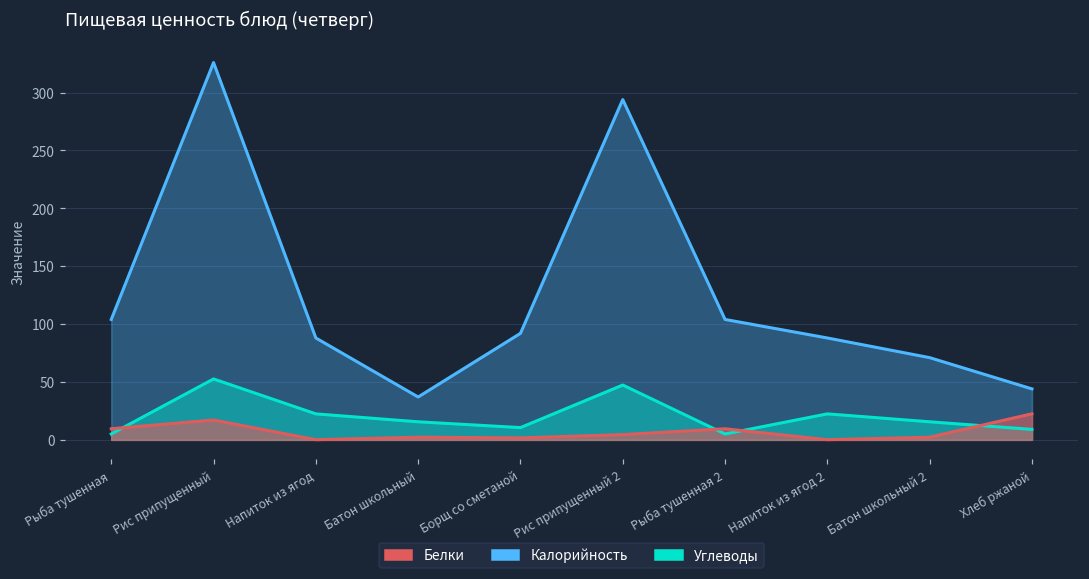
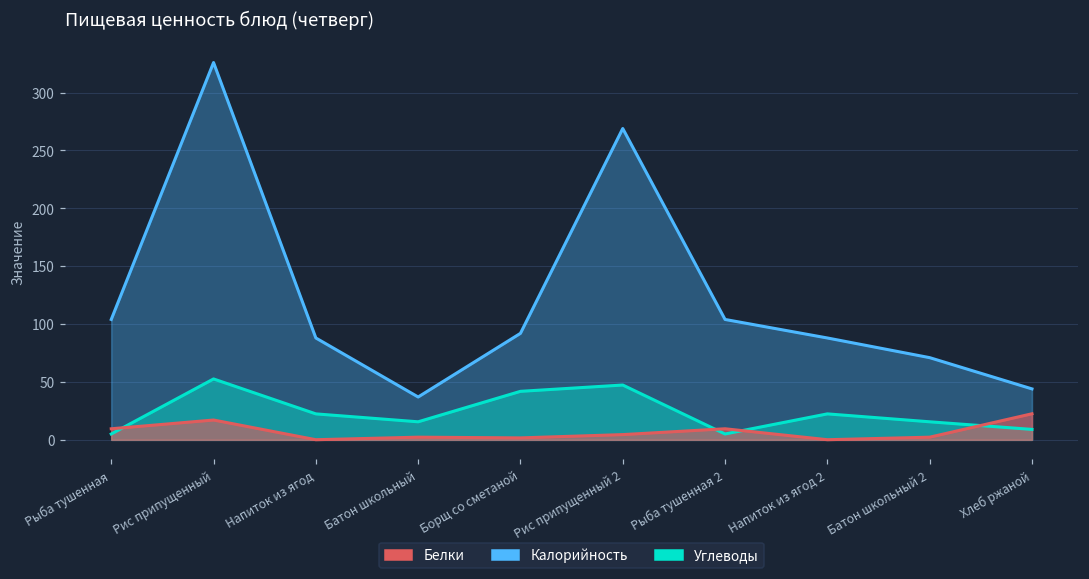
  {
    "Калорийность": {
      "Рыба тушенная": 104,
      "Рис припущенный": 326,
      "Напиток из ягод": 88,
      "Батон школьный": 37,
      "Борщ со сметаной": 92,
-     "Рис припущенный 2": 294,
+     "Рис припущенный 2": 269,
      "Рыба тушенная 2": 104,
      "Напиток из ягод 2": 88,
      "Батон школьный 2": 71,
      "Хлеб ржаной": 44
    },
    "Углеводы": {
      "Рыба тушенная": 5,
      "Рис припущенный": 53,
      "Напиток из ягод": 22,
      "Батон школьный": 16,
-     "Борщ со сметаной": 11,
+     "Борщ со сметаной": 42,
      "Рис припущенный 2": 47,
      "Рыба тушенная 2": 5,
      "Напиток из ягод 2": 22,
      "Батон школьный 2": 16,
      "Хлеб ржаной": 9
    },
    "Белки": {
      "Рыба тушенная": 10,
      "Рис припущенный": 17,
      "Напиток из ягод": 0,
      "Батон школьный": 2,
      "Борщ со сметаной": 2,
      "Рис припущенный 2": 5,
      "Рыба тушенная 2": 10,
      "Напиток из ягод 2": 0,
      "Батон школьный 2": 2,
      "Хлеб ржаной": 23
    }
  }
